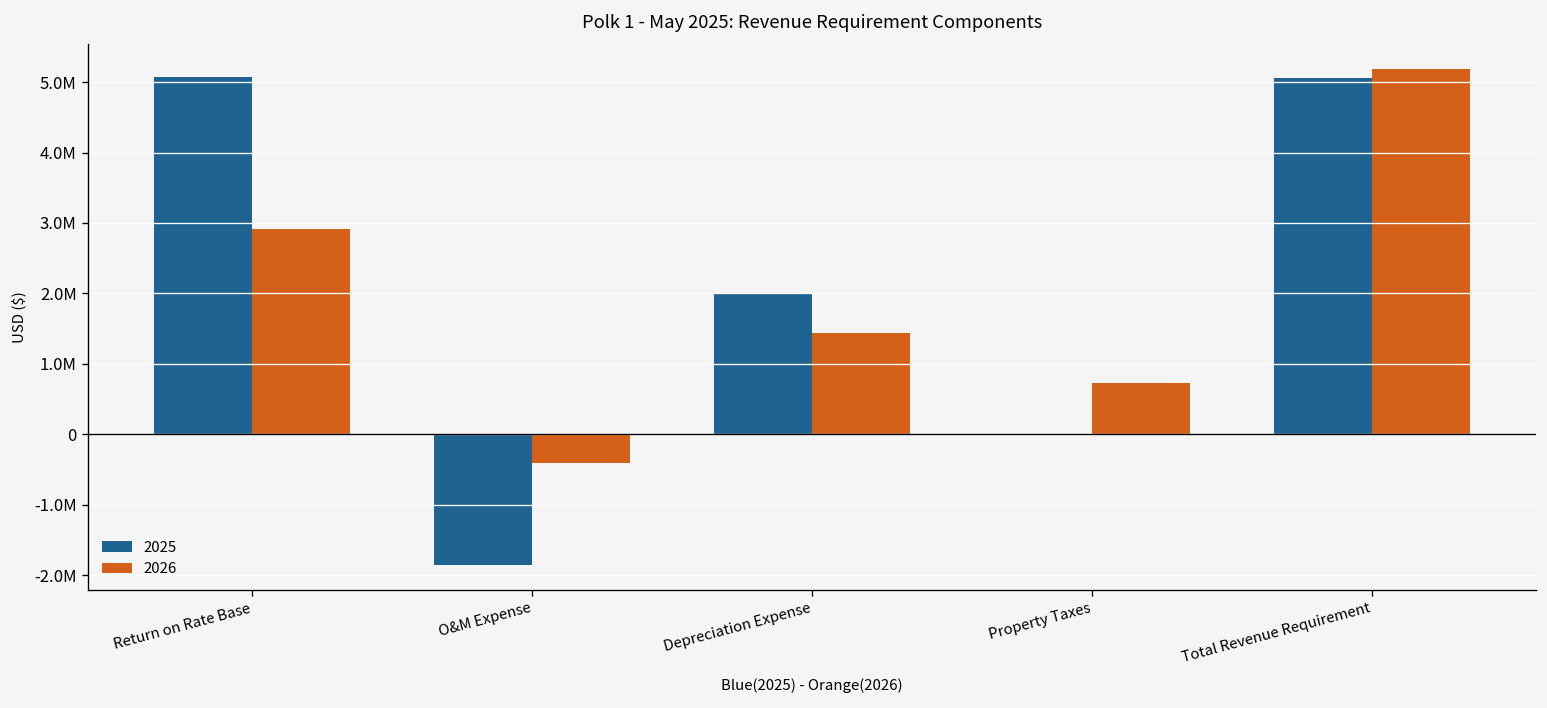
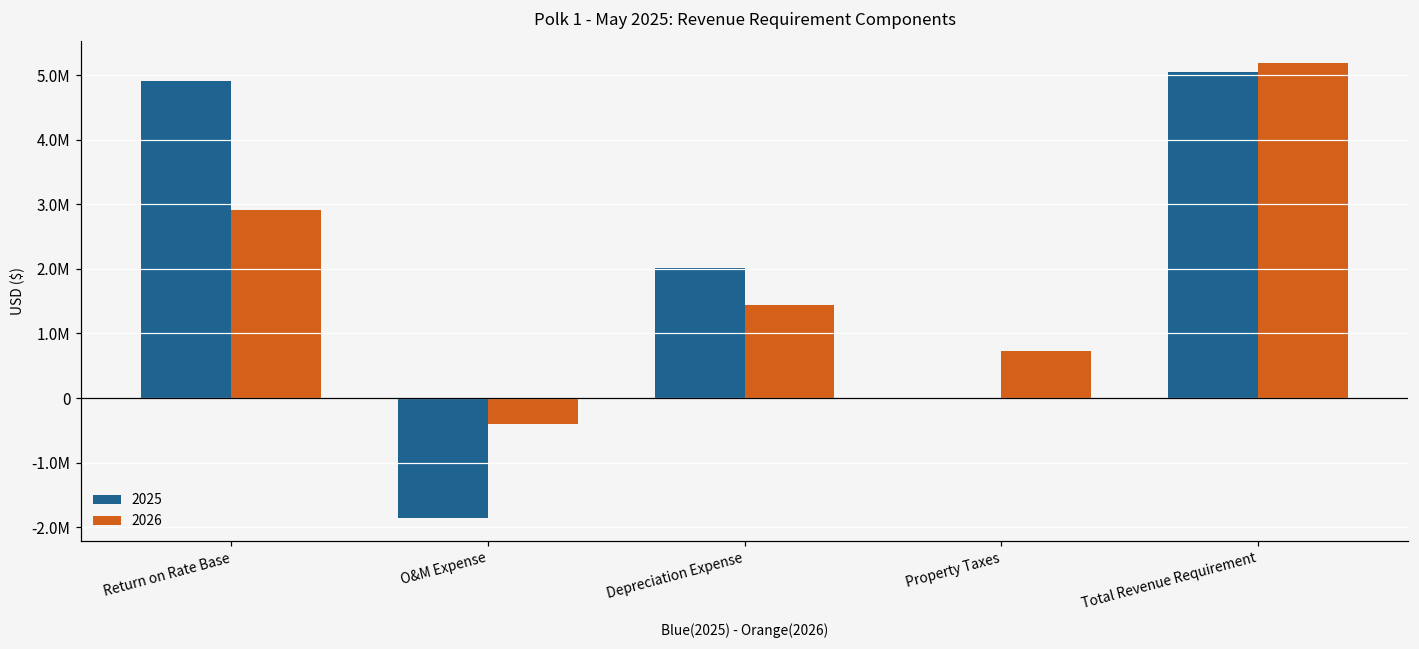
  {
    "2025": {
-     "Return on Rate Base": 5100000,
+     "Return on Rate Base": 4900000,
      "O&M Expense": -1900000,
      "Depreciation Expense": 2000000,
      "Property Taxes": 0,
      "Total Revenue Requirement": 5100000
    },
    "2026": {
      "Return on Rate Base": 2900000,
      "O&M Expense": -400000,
      "Depreciation Expense": 1400000,
      "Property Taxes": 700000,
      "Total Revenue Requirement": 5200000
    }
  }
